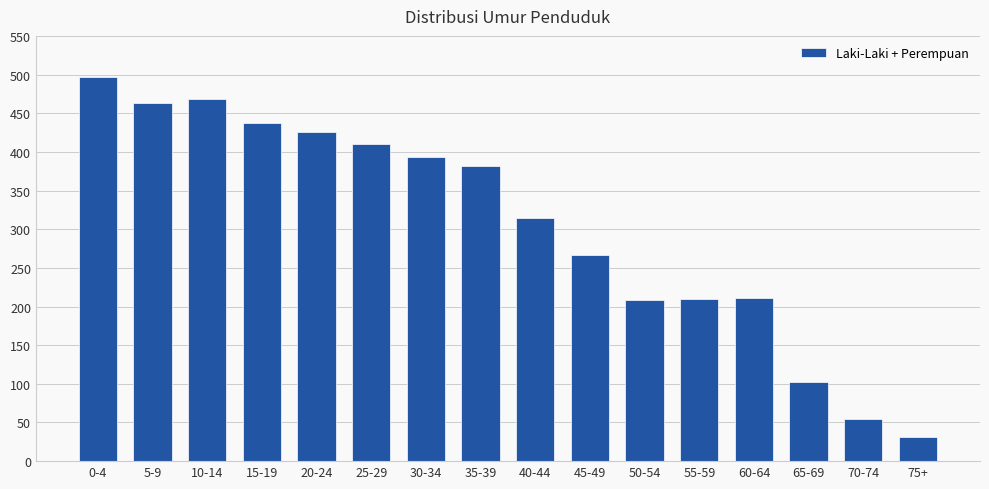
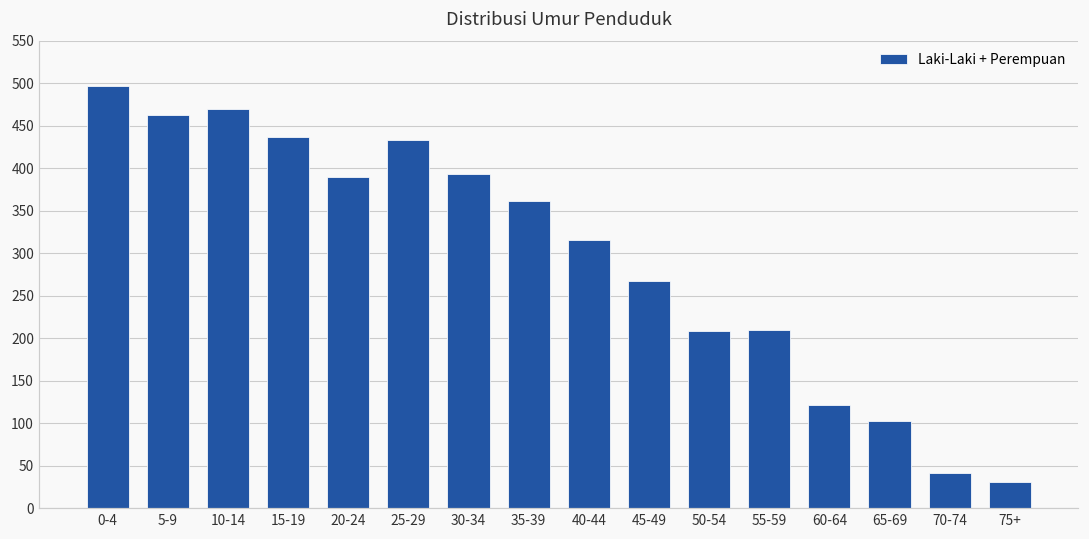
  {
    "0-4": 500,
    "5-9": 460,
    "10-14": 470,
    "15-19": 440,
-   "20-24": 430,
-   "25-29": 410,
+   "20-24": 390,
+   "25-29": 430,
    "30-34": 390,
-   "35-39": 380,
+   "35-39": 360,
    "40-44": 320,
    "45-49": 270,
    "50-54": 210,
    "55-59": 210,
-   "60-64": 210,
+   "60-64": 120,
    "65-69": 100,
-   "70-74": 50,
+   "70-74": 40,
    "75+": 30
  }
